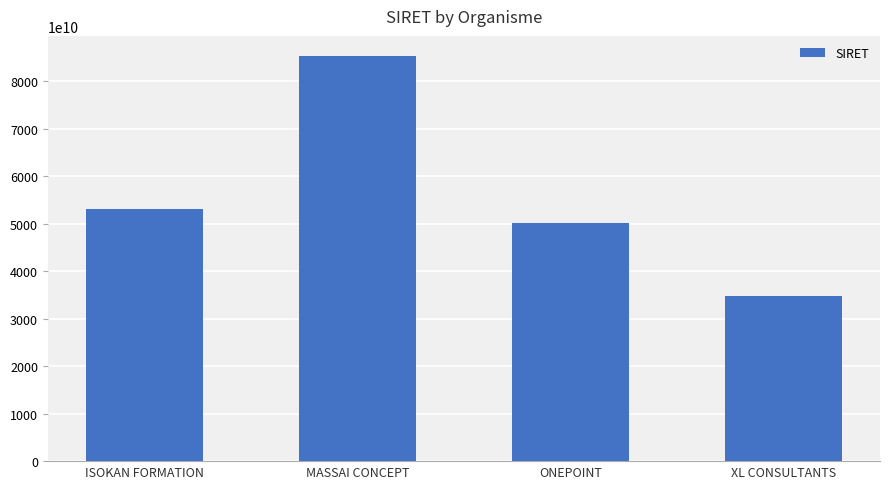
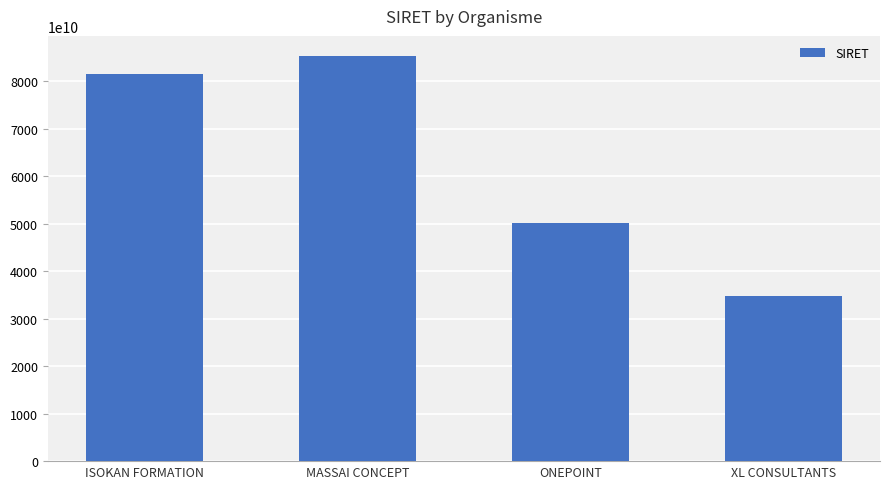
  {
-   "ISOKAN FORMATION": 53000000000000,
+   "ISOKAN FORMATION": 81000000000000,
    "MASSAI CONCEPT": 85000000000000,
    "ONEPOINT": 50000000000000,
    "XL CONSULTANTS": 35000000000000
  }
